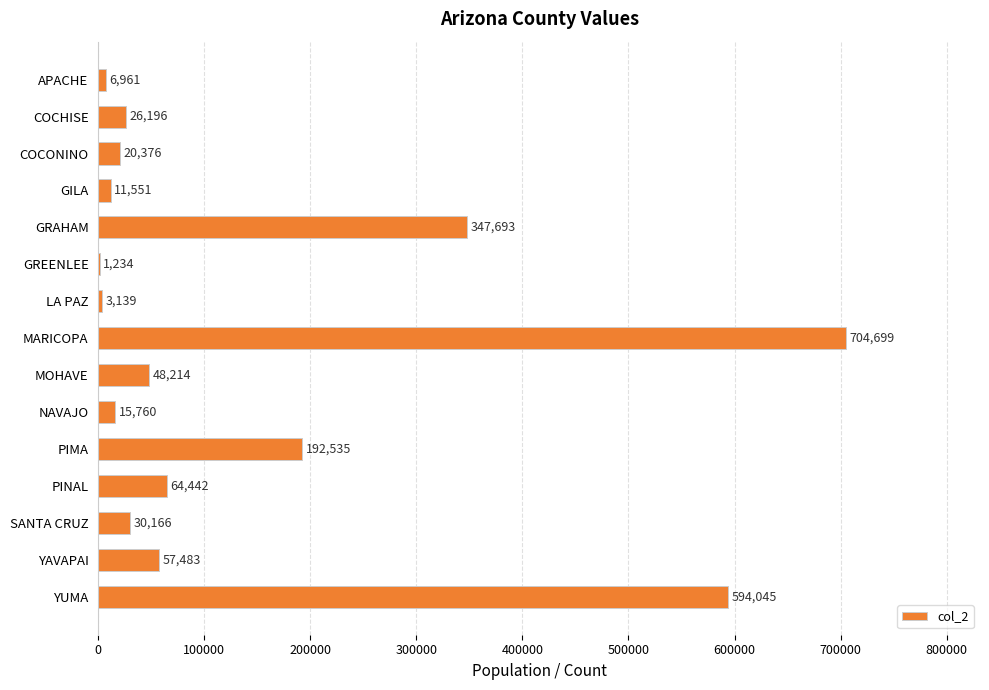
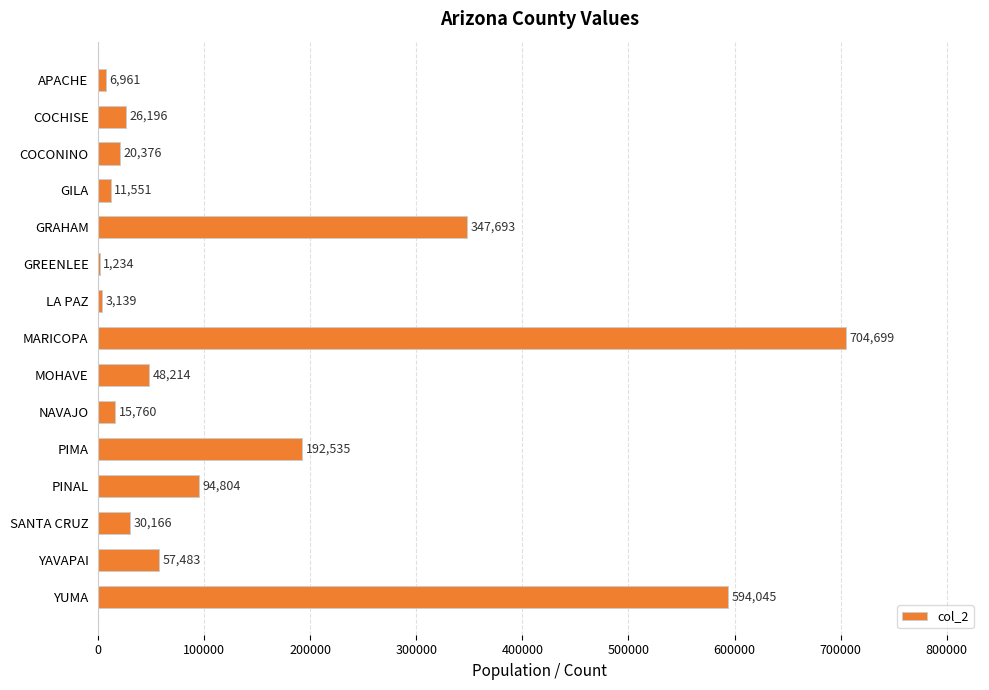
  {
    "APACHE": "6,961",
    "COCHISE": "26,196",
    "COCONINO": "20,376",
    "GILA": "11,551",
    "GRAHAM": "347,693",
    "GREENLEE": "1,234",
    "LA PAZ": "3,139",
    "MARICOPA": "704,699",
    "MOHAVE": "48,214",
    "NAVAJO": "15,760",
    "PIMA": "192,535",
-   "PINAL": "64,442",
+   "PINAL": "94,804",
    "SANTA CRUZ": "30,166",
    "YAVAPAI": "57,483",
    "YUMA": "594,045"
  }
